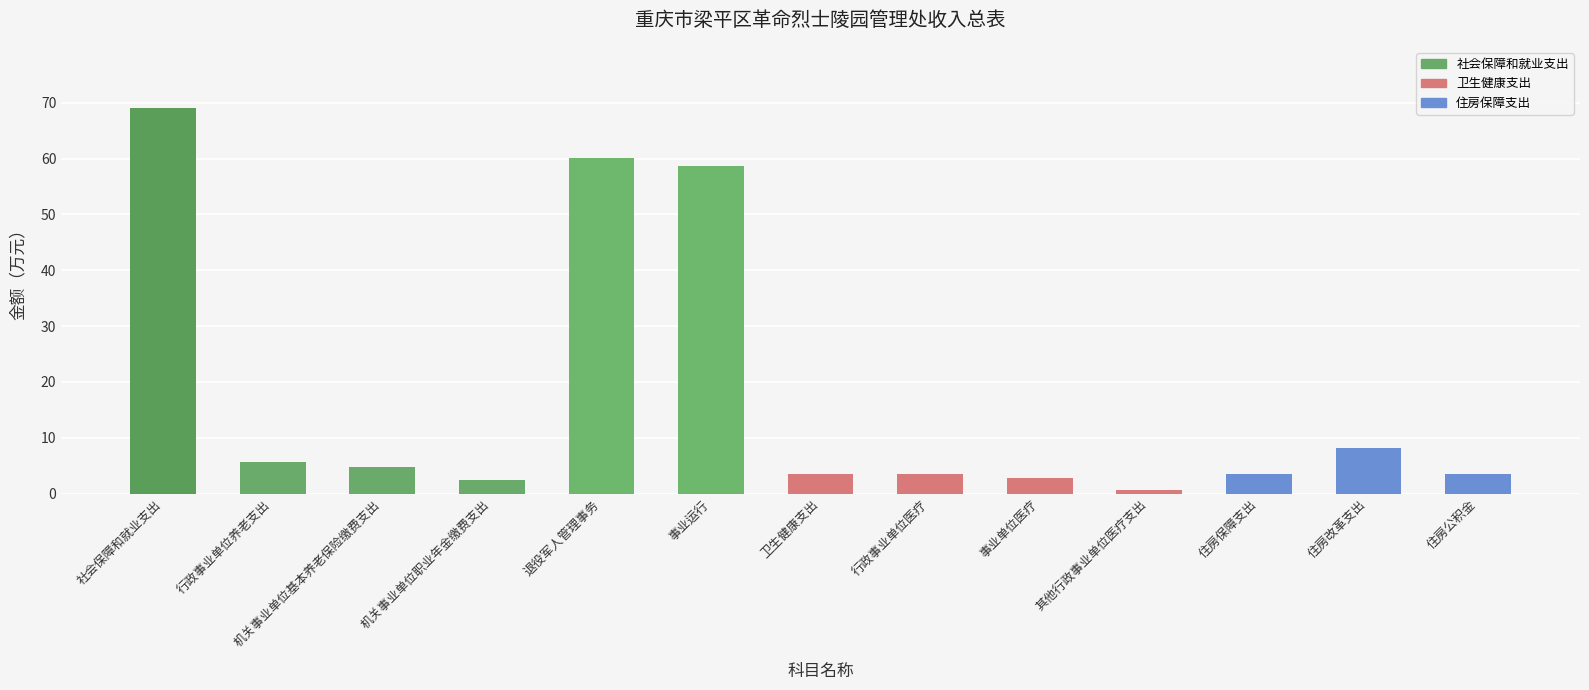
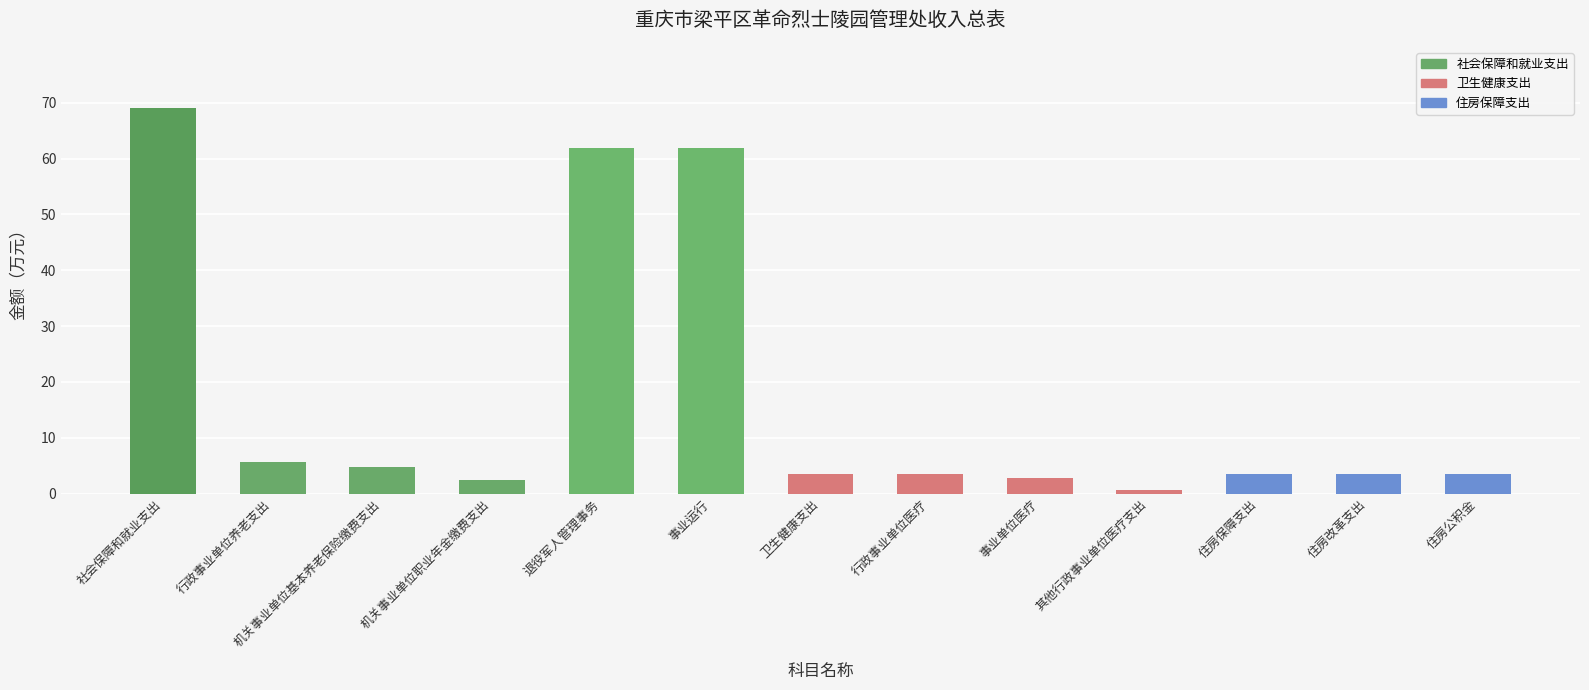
  {
    "社会保障和就业支出": 69,
    "行政事业单位养老支出": 6,
    "机关事业单位基本养老保险缴费支出": 5,
    "机关事业单位职业年金缴费支出": 2,
-   "退役军人管理事务": 60,
-   "事业运行": 59,
+   "退役军人管理事务": 62,
+   "事业运行": 62,
    "卫生健康支出": 3,
    "行政事业单位医疗": 3,
    "事业单位医疗": 3,
    "其他行政事业单位医疗支出": 1,
    "住房保障支出": 4,
-   "住房改革支出": 8,
+   "住房改革支出": 4,
    "住房公积金": 4
  }
